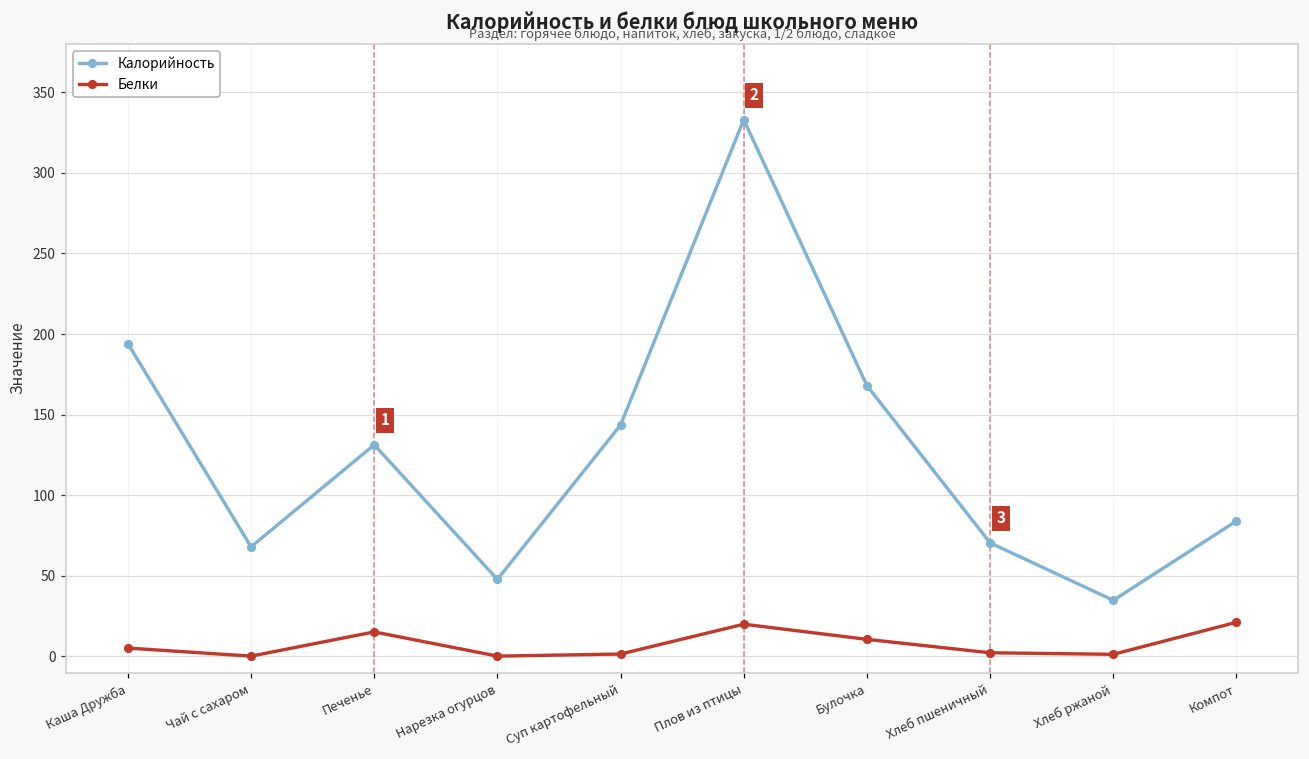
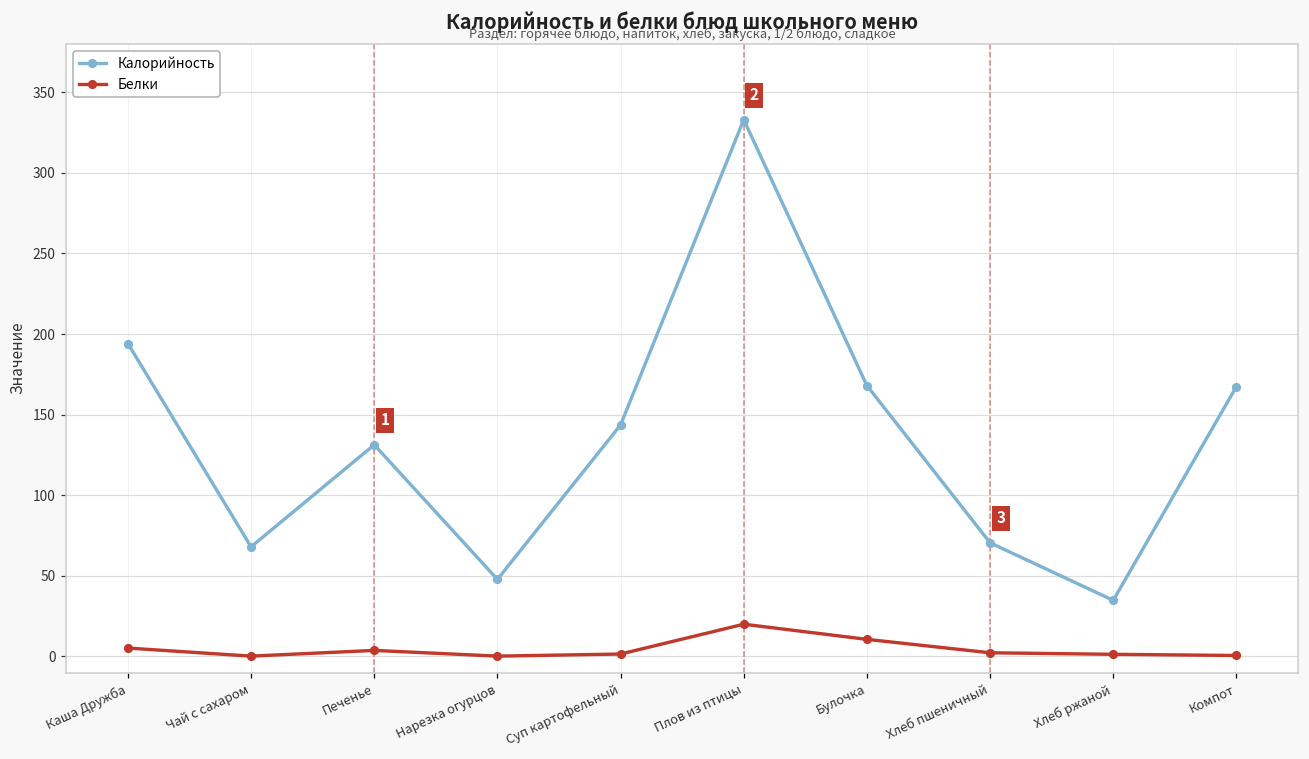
  {
    "Калорийность": {
      "Каша Дружба": 194,
      "Чай с сахаром": 68,
      "Нарезка огурцов": 48,
      "Суп картофельный": 144,
      "Булочка": 168,
      "Хлеб ржаной": 35,
-     "Компот": 84
+     "Компот": 167
    },
    "Белки": {
      "Каша Дружба": 5,
      "Чай с сахаром": 0,
-     "Печенье": 15,
+     "Печенье": 4,
      "Нарезка огурцов": 0,
      "Суп картофельный": 2,
      "Плов из птицы": 20,
      "Булочка": 11,
      "Хлеб пшеничный": 2,
      "Хлеб ржаной": 1,
-     "Компот": 21
+     "Компот": 1
    }
  }
